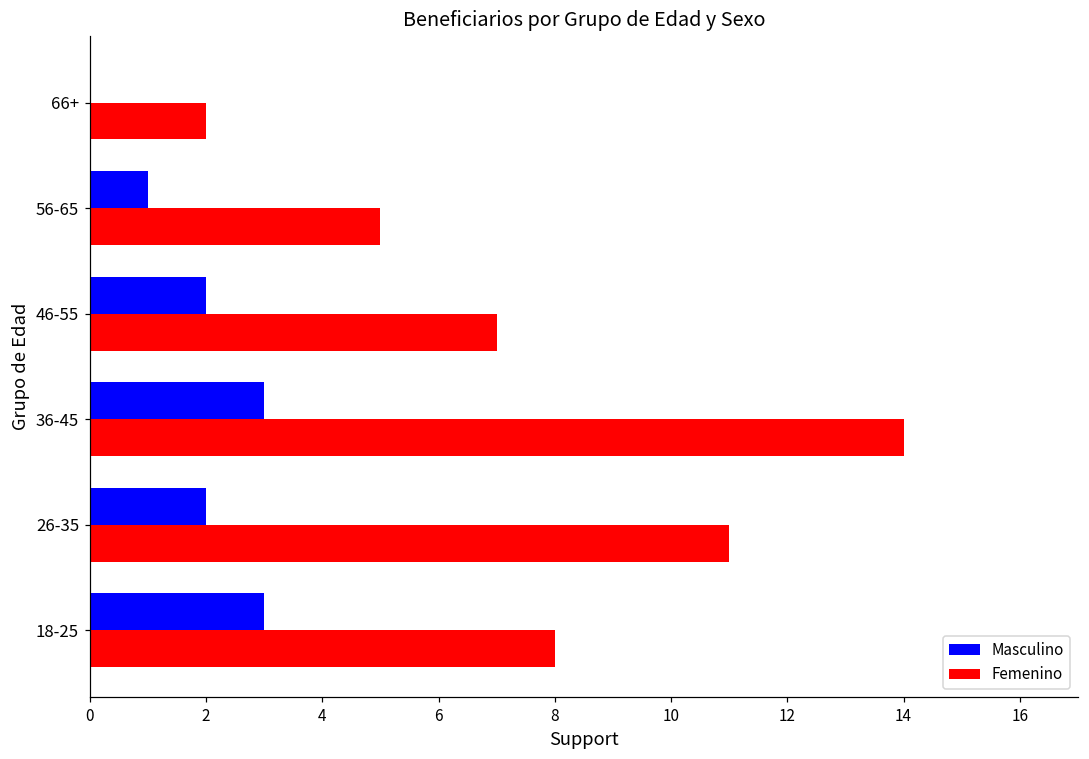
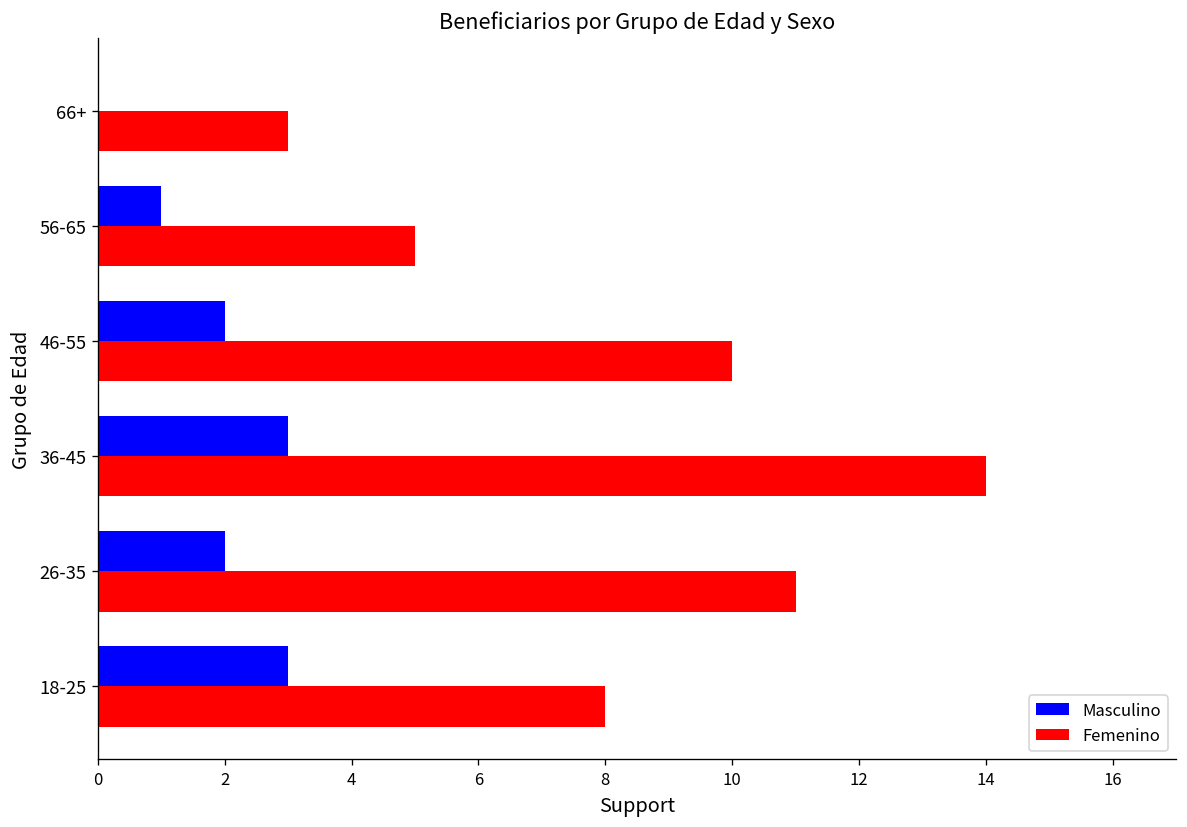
  {
    "Masculino": {
      "66+": 0,
      "56-65": 1,
      "46-55": 2,
      "36-45": 3,
      "26-35": 2,
      "18-25": 3
    },
    "Femenino": {
-     "66+": 2,
+     "66+": 3,
      "56-65": 5,
-     "46-55": 7,
+     "46-55": 10,
      "36-45": 14,
      "26-35": 11,
      "18-25": 8
    }
  }
